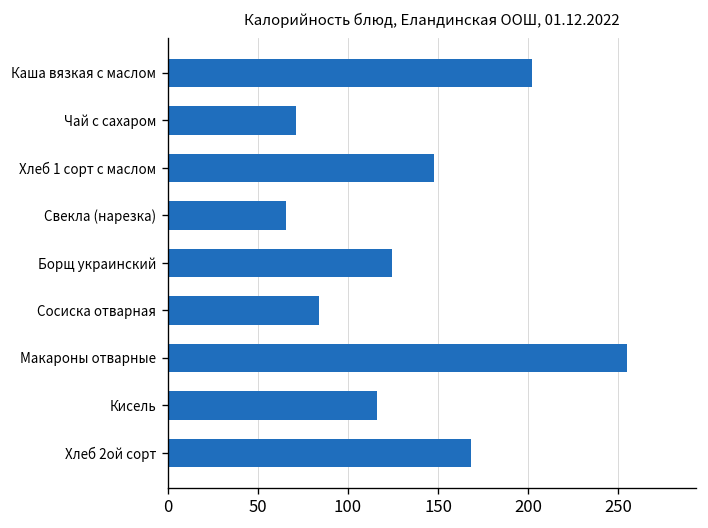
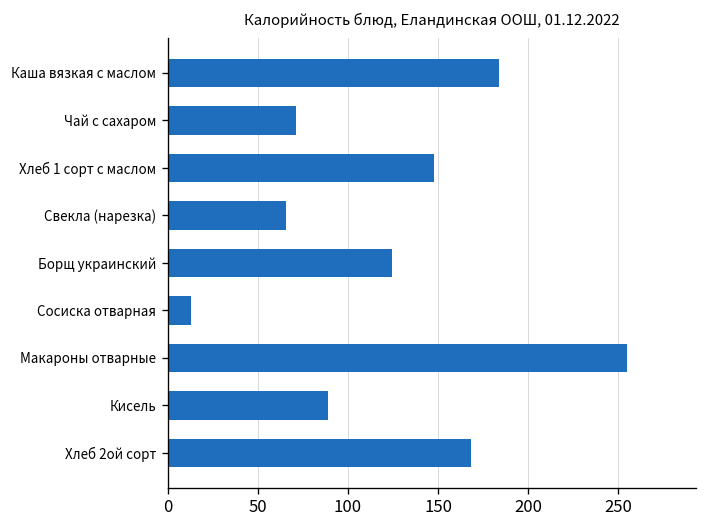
  {
-   "Каша вязкая с маслом": 202,
+   "Каша вязкая с маслом": 184,
    "Чай с сахаром": 71,
    "Хлеб 1 сорт с маслом": 148,
    "Свекла (нарезка)": 66,
    "Борщ украинский": 124,
-   "Сосиска отварная": 84,
+   "Сосиска отварная": 13,
    "Макароны отварные": 255,
-   "Кисель": 116,
+   "Кисель": 89,
    "Хлеб 2ой сорт": 168
  }
